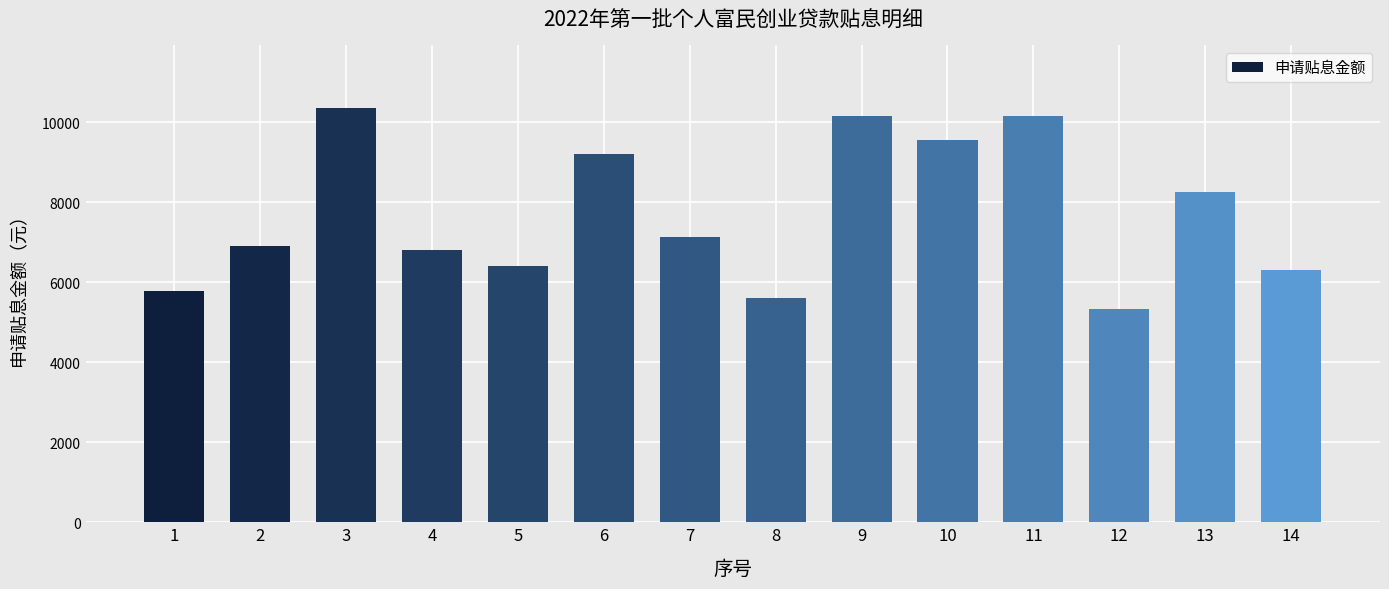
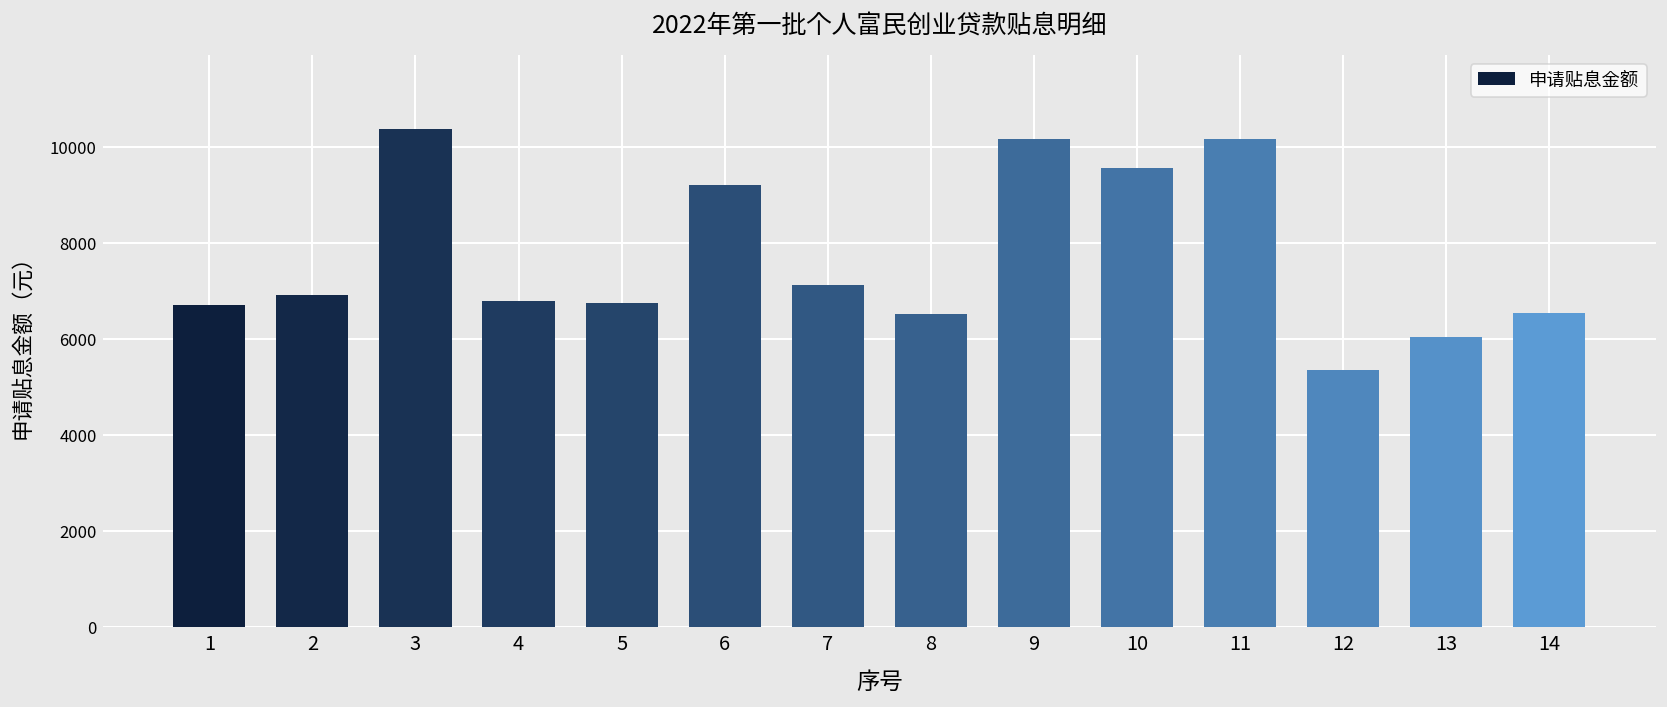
  {
-   "1": 5800,
+   "1": 6700,
    "2": 6900,
    "3": 10400,
    "4": 6800,
-   "5": 6400,
+   "5": 6800,
    "6": 9200,
    "7": 7100,
-   "8": 5600,
+   "8": 6500,
    "9": 10200,
    "10": 9500,
    "11": 10200,
    "12": 5300,
-   "13": 8300,
-   "14": 6300
+   "13": 6000,
+   "14": 6500
  }
